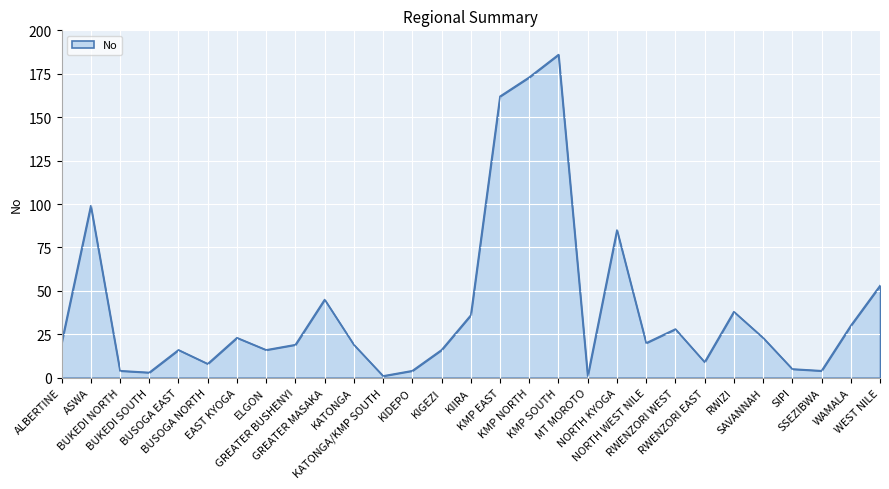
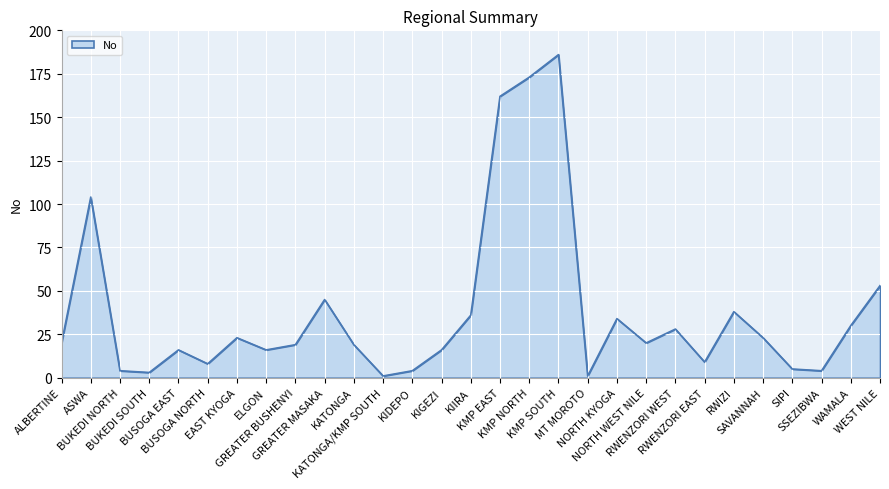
  {
    "ALBERTINE": 20,
-   "ASWA": 99,
+   "ASWA": 104,
    "BUKEDI NORTH": 4,
    "BUKEDI SOUTH": 3,
    "BUSOGA EAST": 16,
    "BUSOGA NORTH": 8,
    "EAST KYOGA": 23,
    "ELGON": 16,
    "GREATER BUSHENYI": 19,
    "GREATER MASAKA": 45,
    "KATONGA": 19,
    "KATONGA/KMP SOUTH": 1,
    "KIDEPO": 4,
    "KIGEZI": 16,
    "KIIRA": 36,
    "KMP EAST": 162,
    "KMP NORTH": 173,
    "KMP SOUTH": 186,
    "MT MOROTO": 1,
-   "NORTH KYOGA": 85,
+   "NORTH KYOGA": 34,
    "NORTH WEST NILE": 20,
    "RWENZORI WEST": 28,
    "RWENZORI EAST": 9,
    "RWIZI": 38,
    "SAVANNAH": 23,
    "SIPI": 5,
    "SSEZIBWA": 4,
    "WAMALA": 30,
    "WEST NILE": 53
  }
